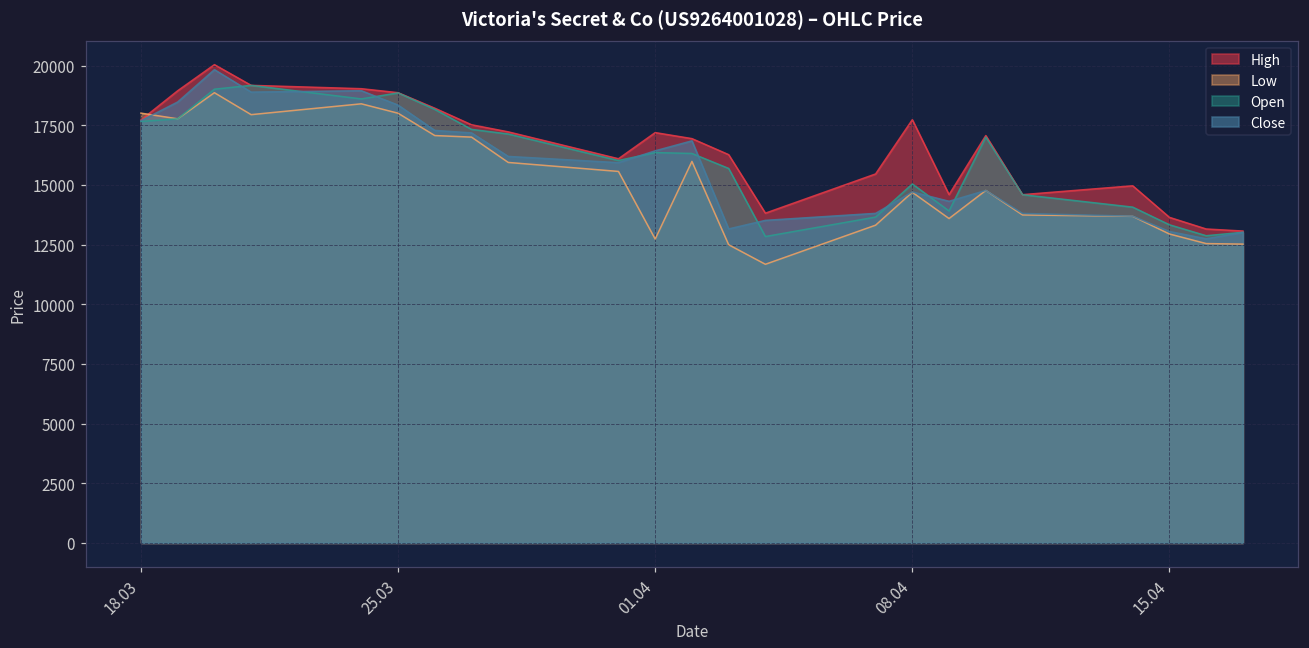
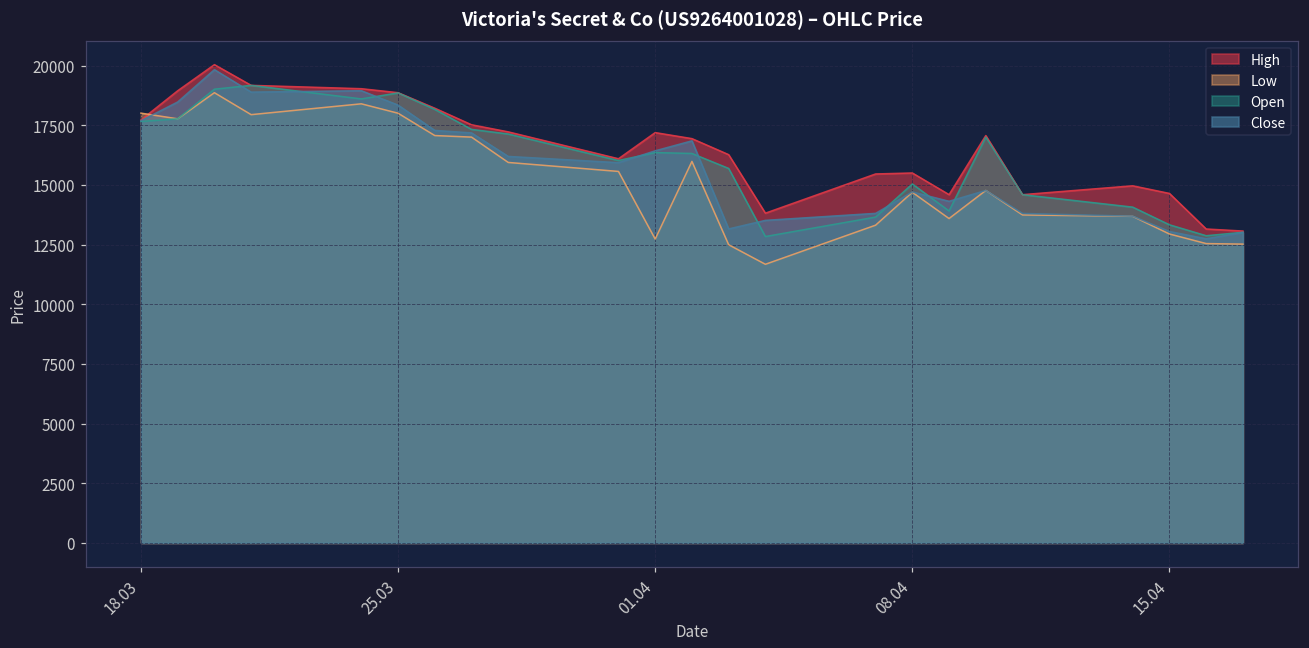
  {
    "High": {
      "01.04": 17200,
-     "08.04": 17700,
-     "15.04": 13600
+     "08.04": 15500,
+     "15.04": 14600
    },
    "Low": {
      "18.03": 18000,
      "25.03": 18000,
      "01.04": 12700
    }
  }
